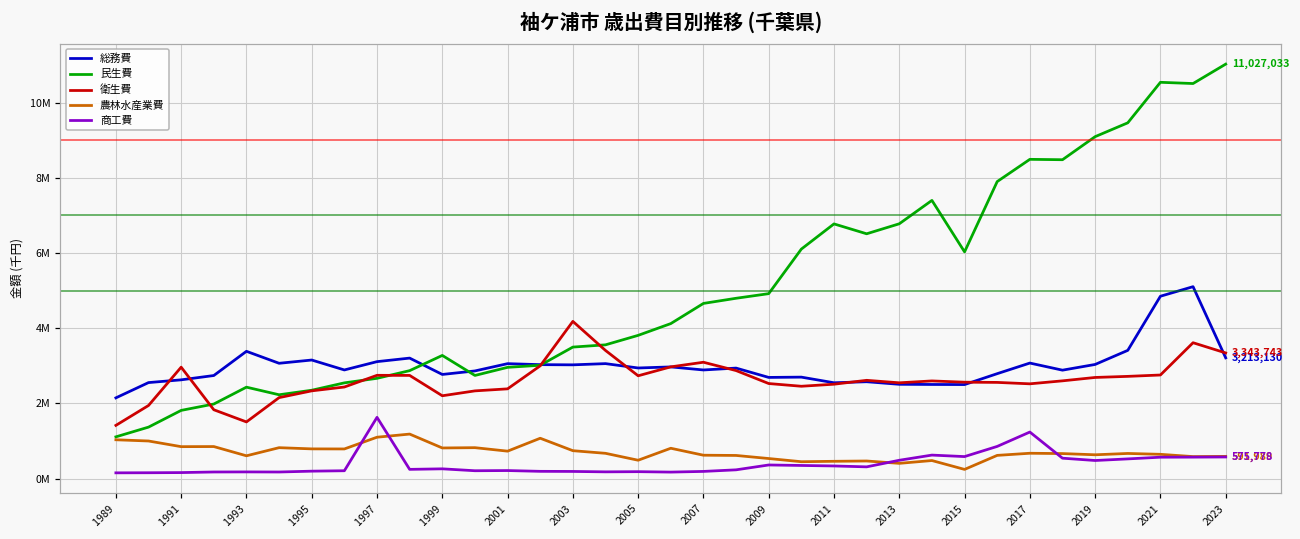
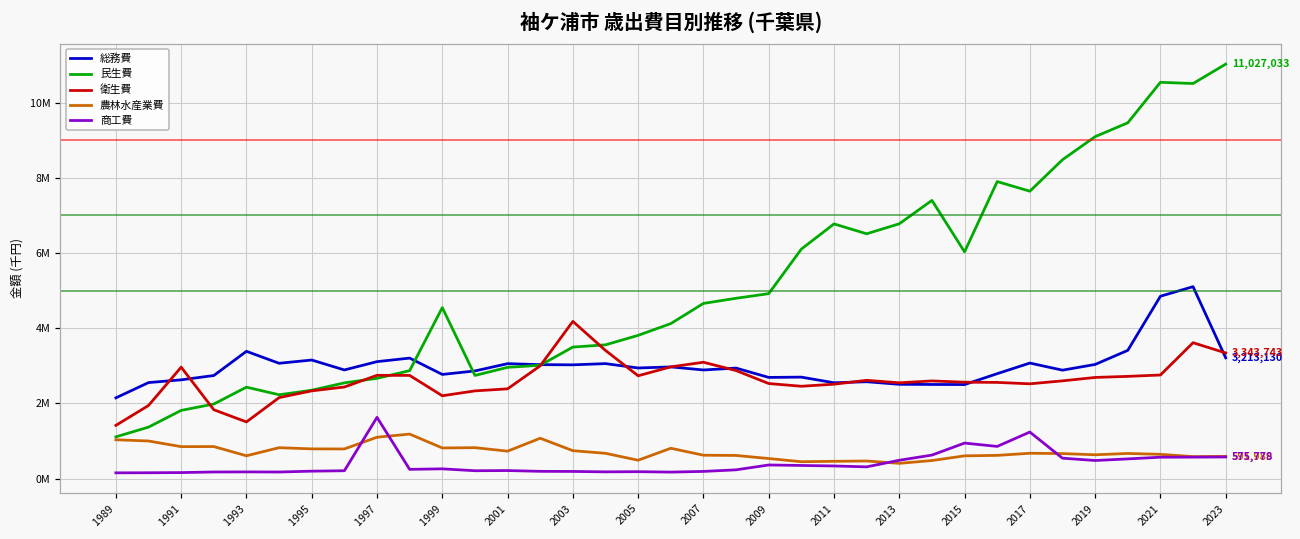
  {
    "総務費": {
      "1989": 2100000,
      "1991": 2600000,
      "1993": 3400000,
      "1995": 3200000,
      "1997": 3100000,
      "1999": 2800000,
      "2001": 3100000,
      "2003": 3000000,
      "2005": 2900000,
      "2007": 2900000,
      "2009": 2700000,
      "2017": 3100000,
      "2019": 3000000,
      "2021": 4900000
    },
    "民生費": {
      "1989": 1100000,
      "1991": 1800000,
      "1993": 2400000,
      "1997": 2700000,
-     "1999": 3300000,
+     "1999": 4500000,
      "2001": 3000000,
      "2003": 3500000,
      "2005": 3800000,
      "2007": 4700000,
      "2009": 4900000,
      "2011": 6800000,
      "2013": 6800000,
      "2015": 6000000,
-     "2017": 8500000,
+     "2017": 7600000,
      "2019": 9100000,
      "2021": 10500000
    },
    "衛生費": {
      "1989": 1400000,
      "1991": 3000000,
      "1993": 1500000,
      "1997": 2700000,
      "1999": 2200000,
      "2001": 2400000,
      "2003": 4200000,
      "2005": 2700000,
      "2007": 3100000,
      "2009": 2500000,
      "2017": 2500000,
      "2019": 2700000,
      "2021": 2800000
    },
    "農林水産業費": {
      "1989": 1000000,
      "1991": 900000,
      "1993": 600000,
      "1995": 800000,
      "1997": 1100000,
      "1999": 800000,
      "2001": 700000,
      "2003": 700000,
      "2005": 500000,
      "2007": 600000,
      "2009": 500000,
      "2011": 500000,
      "2013": 400000,
-     "2015": 200000,
+     "2015": 600000,
      "2017": 700000,
      "2019": 600000,
      "2021": 600000
    },
    "商工費": {
      "1989": 200000,
      "1991": 200000,
      "1993": 200000,
      "1995": 200000,
      "1997": 1600000,
      "1999": 300000,
      "2001": 200000,
      "2003": 200000,
      "2005": 200000,
      "2007": 200000,
      "2009": 400000,
      "2011": 300000,
      "2013": 500000,
-     "2015": 600000,
+     "2015": 900000,
      "2017": 1200000,
      "2019": 500000,
      "2021": 600000
    }
  }
